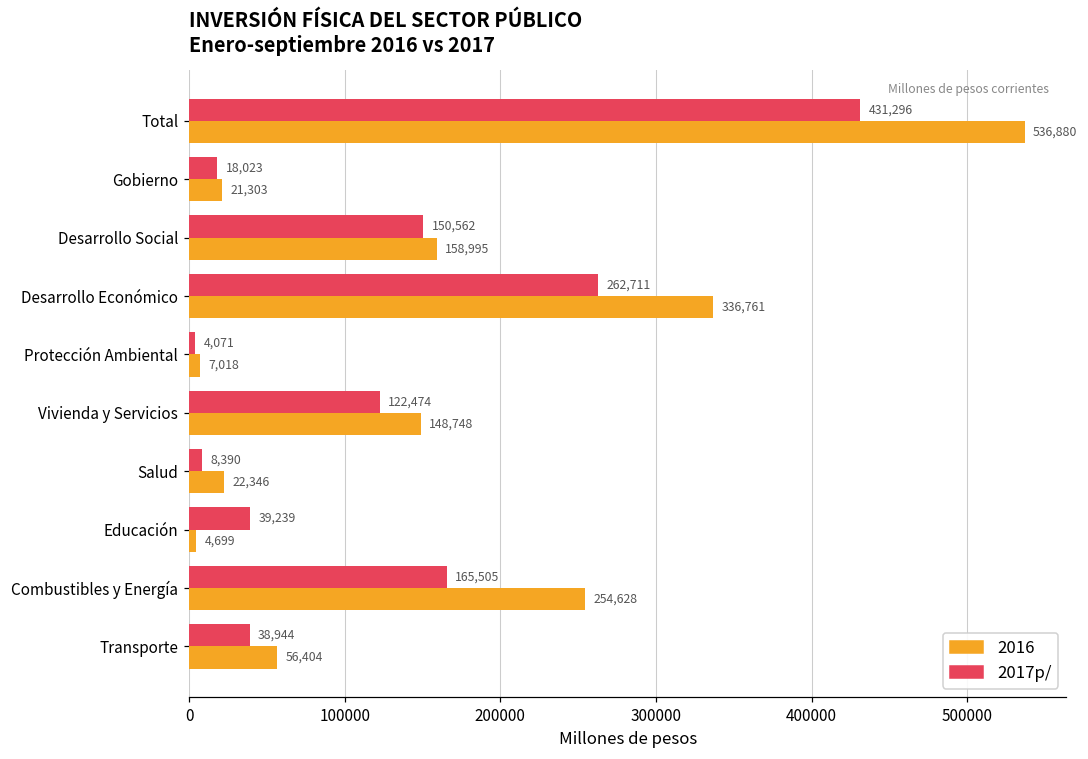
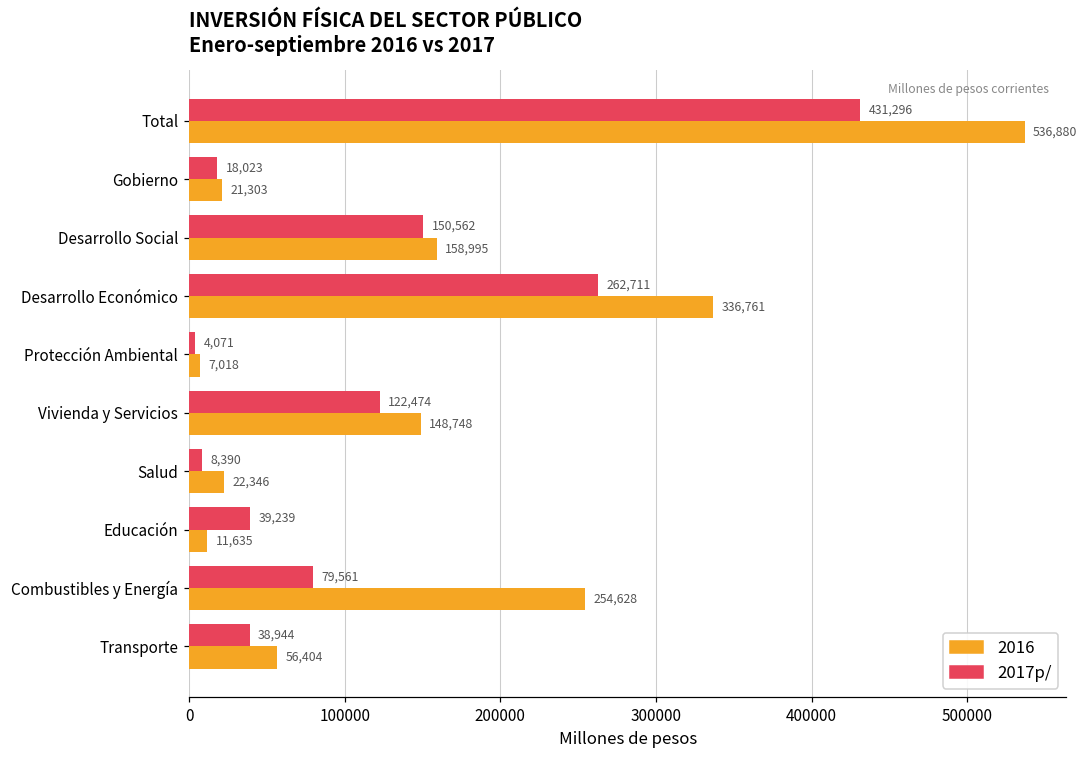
  {
    "2016": {
      "Total": "536,880",
      "Gobierno": "21,303",
      "Desarrollo Social": "158,995",
      "Desarrollo Económico": "336,761",
      "Protección Ambiental": "7,018",
      "Vivienda y Servicios": "148,748",
      "Salud": "22,346",
-     "Educación": "4,699",
+     "Educación": "11,635",
      "Combustibles y Energía": "254,628",
      "Transporte": "56,404"
    },
    "2017p/": {
      "Total": "431,296",
      "Gobierno": "18,023",
      "Desarrollo Social": "150,562",
      "Desarrollo Económico": "262,711",
      "Protección Ambiental": "4,071",
      "Vivienda y Servicios": "122,474",
      "Salud": "8,390",
      "Educación": "39,239",
-     "Combustibles y Energía": "165,505",
+     "Combustibles y Energía": "79,561",
      "Transporte": "38,944"
    }
  }
